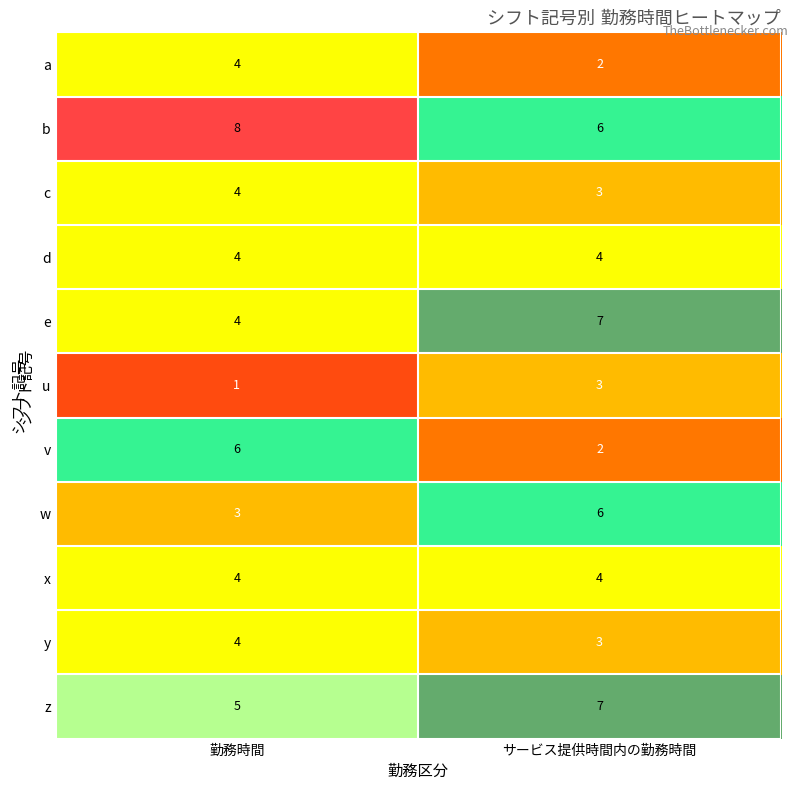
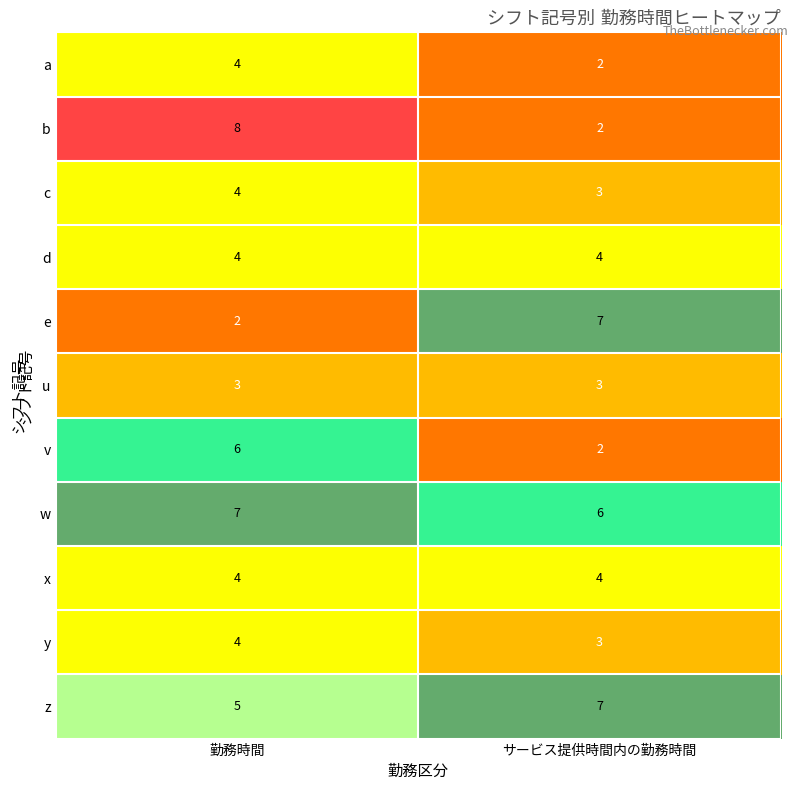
  {
    "a": {
      "勤務時間": 4,
      "サービス提供時間内の勤務時間": 2
    },
    "b": {
      "勤務時間": 8,
-     "サービス提供時間内の勤務時間": 6
+     "サービス提供時間内の勤務時間": 2
    },
    "c": {
      "勤務時間": 4,
      "サービス提供時間内の勤務時間": 3
    },
    "d": {
      "勤務時間": 4,
      "サービス提供時間内の勤務時間": 4
    },
    "e": {
-     "勤務時間": 4,
+     "勤務時間": 2,
      "サービス提供時間内の勤務時間": 7
    },
    "u": {
-     "勤務時間": 1,
+     "勤務時間": 3,
      "サービス提供時間内の勤務時間": 3
    },
    "v": {
      "勤務時間": 6,
      "サービス提供時間内の勤務時間": 2
    },
    "w": {
-     "勤務時間": 3,
+     "勤務時間": 7,
      "サービス提供時間内の勤務時間": 6
    },
    "x": {
      "勤務時間": 4,
      "サービス提供時間内の勤務時間": 4
    },
    "y": {
      "勤務時間": 4,
      "サービス提供時間内の勤務時間": 3
    },
    "z": {
      "勤務時間": 5,
      "サービス提供時間内の勤務時間": 7
    }
  }
